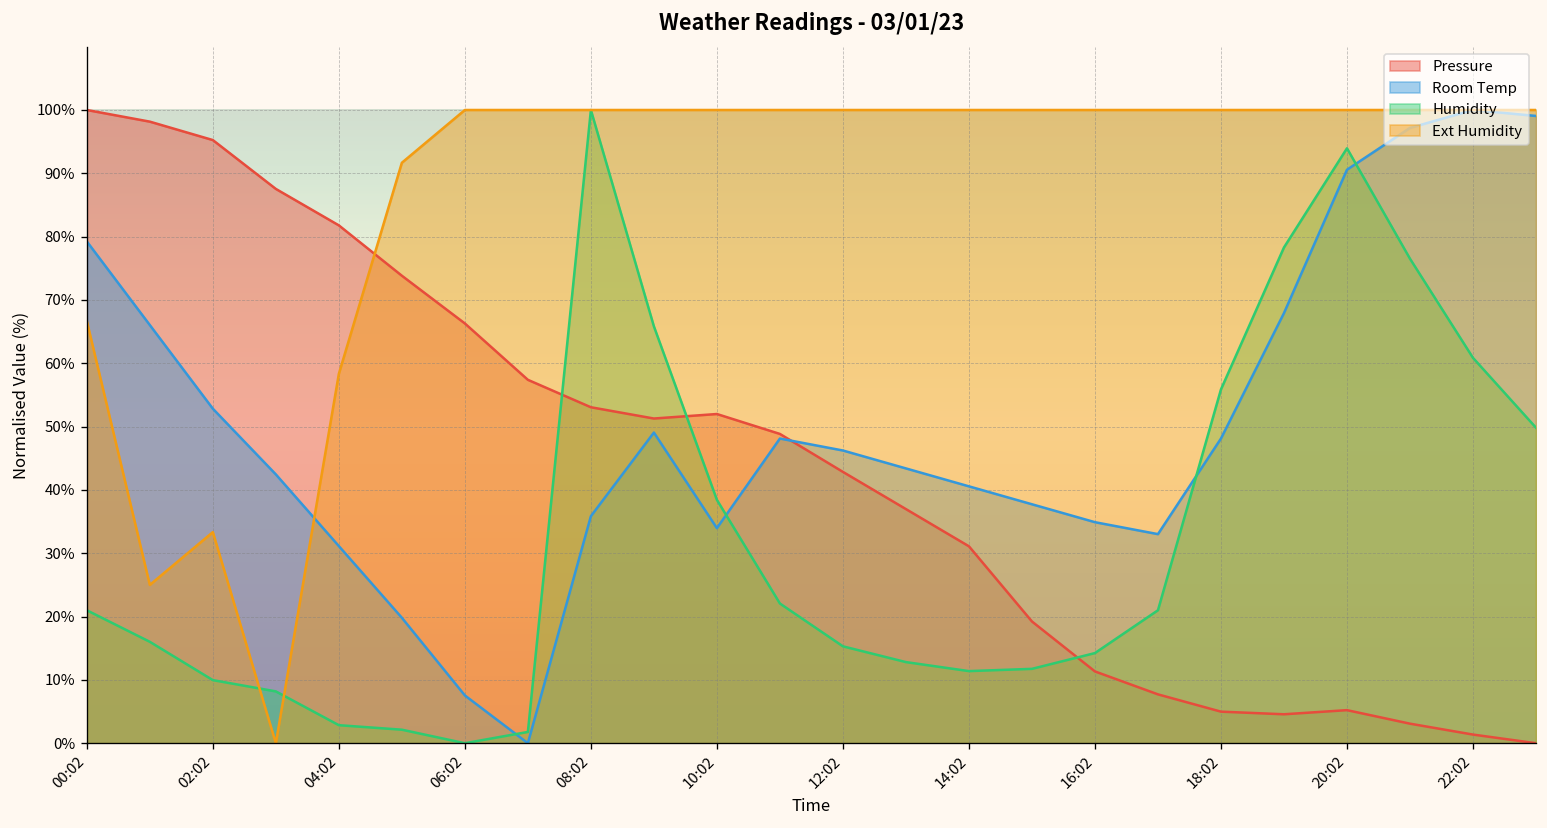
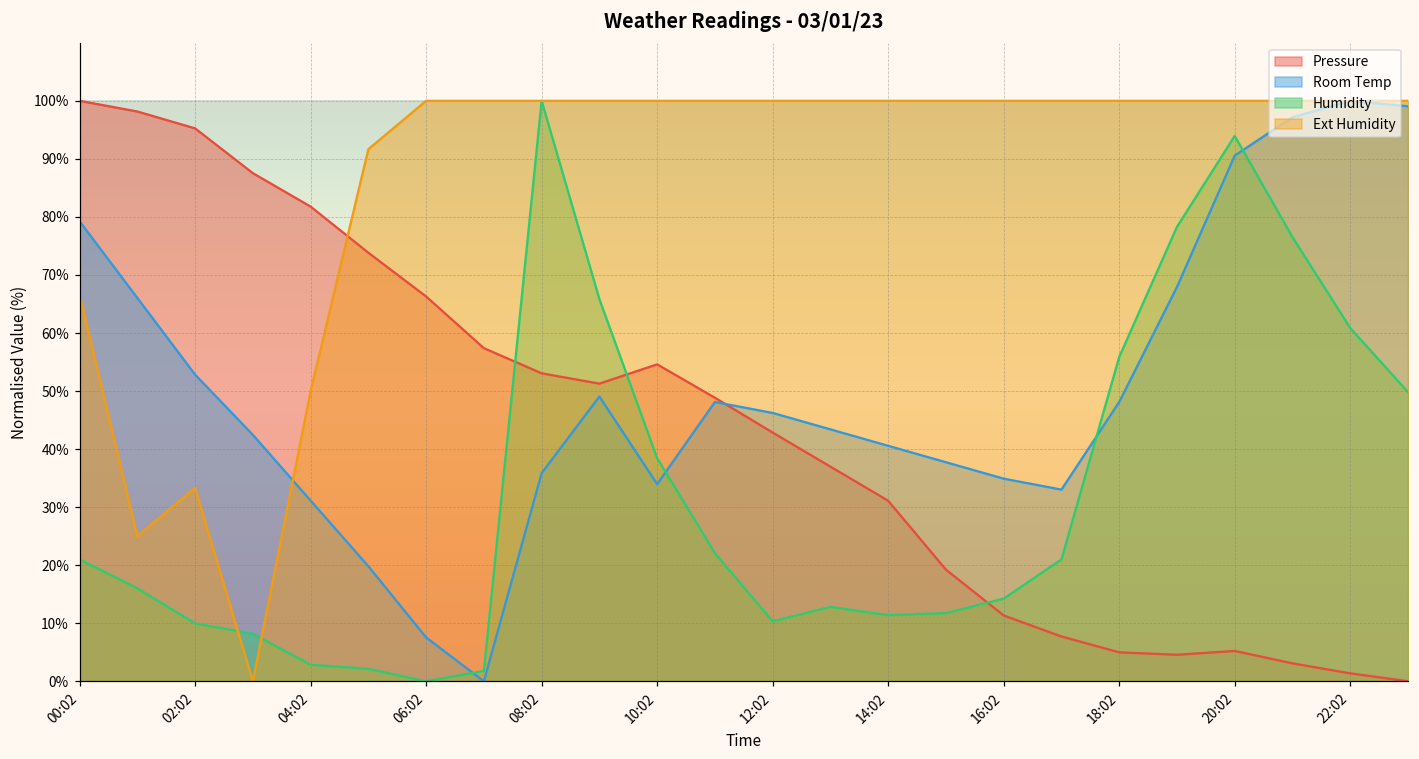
  {
    "Pressure": {
      "00:02": "100%",
      "02:02": "95%",
      "04:02": "82%",
      "06:02": "66%",
      "08:02": "53%",
-     "10:02": "52%",
+     "10:02": "55%",
      "12:02": "43%",
      "14:02": "31%",
      "16:02": "11%",
      "18:02": "5%",
      "20:02": "5%",
      "22:02": "1%"
    },
    "Room Temp": {
      "00:02": "79%",
      "02:02": "53%",
      "04:02": "31%",
      "06:02": "8%",
      "08:02": "36%",
      "10:02": "34%",
      "12:02": "46%",
      "14:02": "41%",
      "16:02": "35%",
      "18:02": "48%",
      "20:02": "91%"
    },
    "Humidity": {
      "00:02": "21%",
      "02:02": "10%",
      "04:02": "3%",
      "06:02": "0%",
      "10:02": "38%",
-     "12:02": "15%",
+     "12:02": "10%",
      "14:02": "11%",
      "16:02": "14%",
      "18:02": "56%",
      "20:02": "94%",
      "22:02": "61%"
    },
    "Ext Humidity": {
      "00:02": "67%",
      "02:02": "33%",
-     "04:02": "58%",
+     "04:02": "50%",
      "06:02": "100%",
      "10:02": "100%",
      "12:02": "100%",
      "14:02": "100%",
      "16:02": "100%",
      "18:02": "100%",
      "20:02": "100%"
    }
  }
